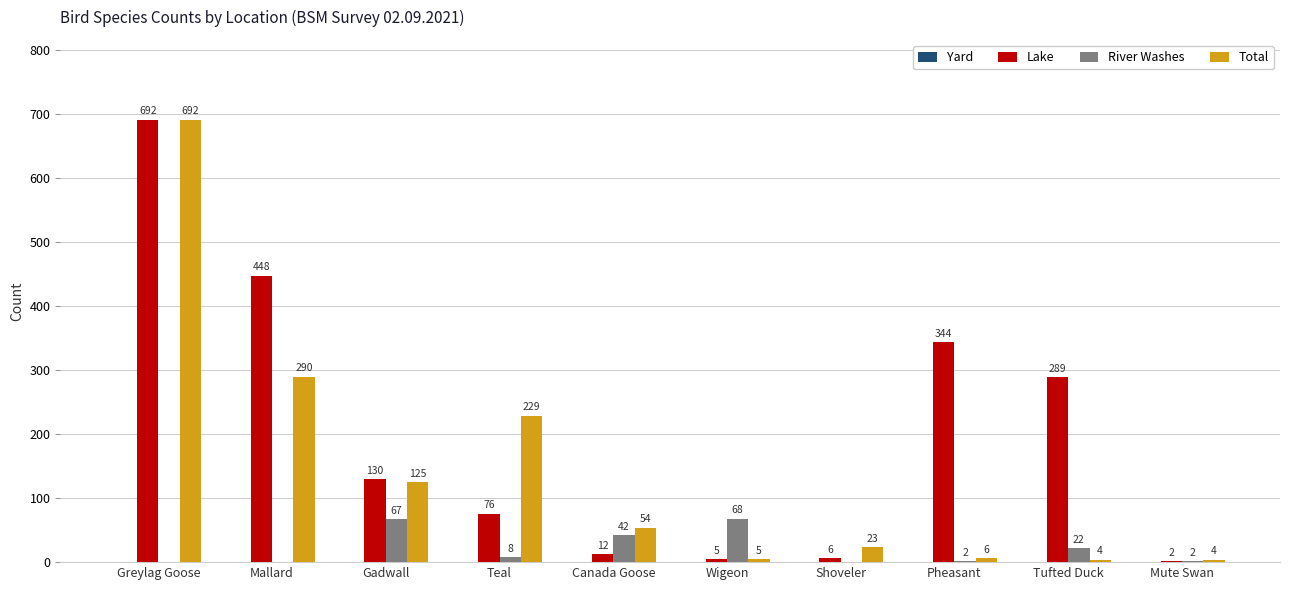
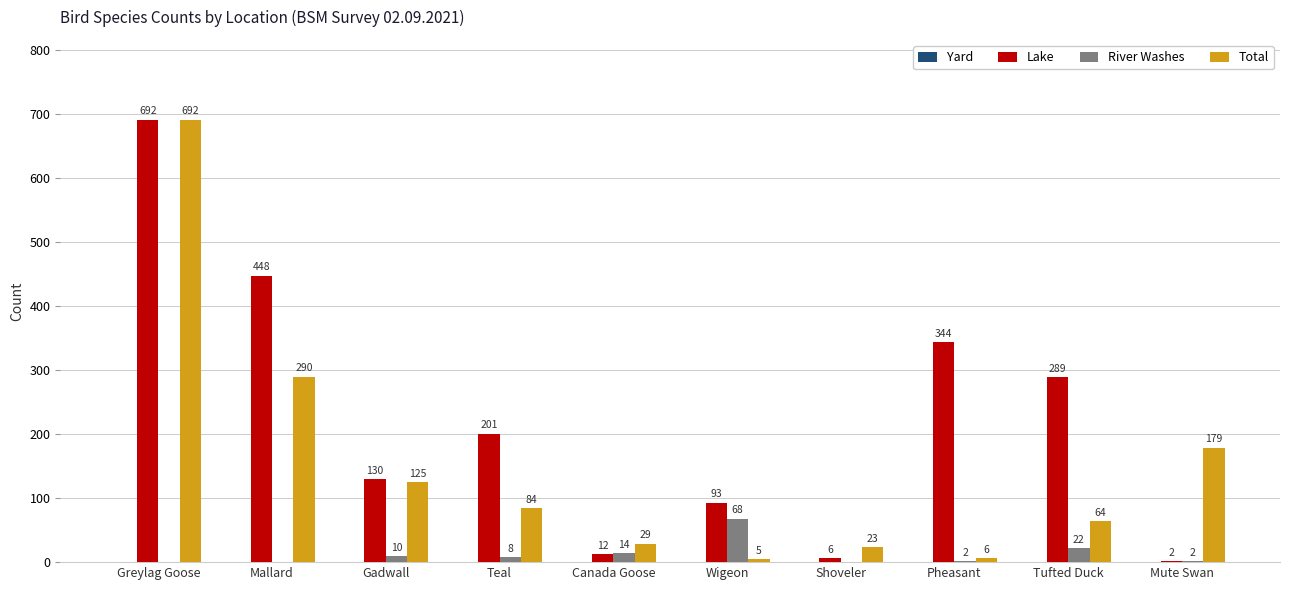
  {
    "Yard": {
      "Greylag Goose": 0,
      "Mallard": 0,
      "Gadwall": 0,
      "Teal": 0,
      "Canada Goose": 0,
      "Wigeon": 0,
      "Shoveler": 0,
      "Pheasant": 0,
      "Tufted Duck": 0,
      "Mute Swan": 0
    },
    "Lake": {
      "Greylag Goose": 692,
      "Mallard": 448,
      "Gadwall": 130,
-     "Teal": 76,
+     "Teal": 201,
      "Canada Goose": 12,
-     "Wigeon": 5,
+     "Wigeon": 93,
      "Shoveler": 6,
      "Pheasant": 344,
      "Tufted Duck": 289,
      "Mute Swan": 2
    },
    "River Washes": {
-     "Gadwall": 67,
+     "Gadwall": 10,
      "Teal": 8,
-     "Canada Goose": 42,
+     "Canada Goose": 14,
      "Wigeon": 68,
      "Pheasant": 2,
      "Tufted Duck": 22,
      "Mute Swan": 2
    },
    "Total": {
      "Greylag Goose": 692,
      "Mallard": 290,
      "Gadwall": 125,
-     "Teal": 229,
-     "Canada Goose": 54,
+     "Teal": 84,
+     "Canada Goose": 29,
      "Wigeon": 5,
      "Shoveler": 23,
      "Pheasant": 6,
-     "Tufted Duck": 4,
-     "Mute Swan": 4
+     "Tufted Duck": 64,
+     "Mute Swan": 179
    }
  }
